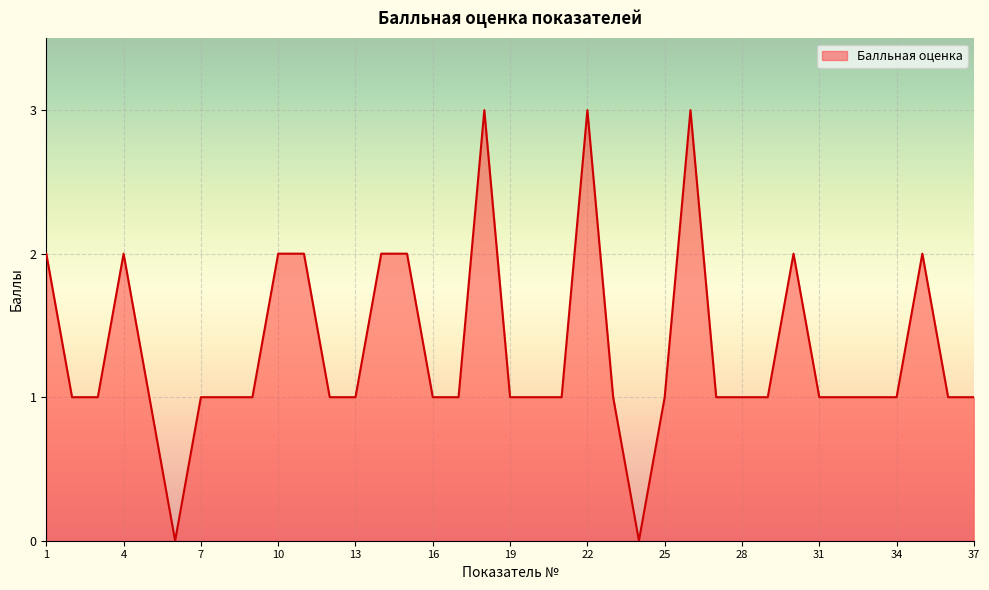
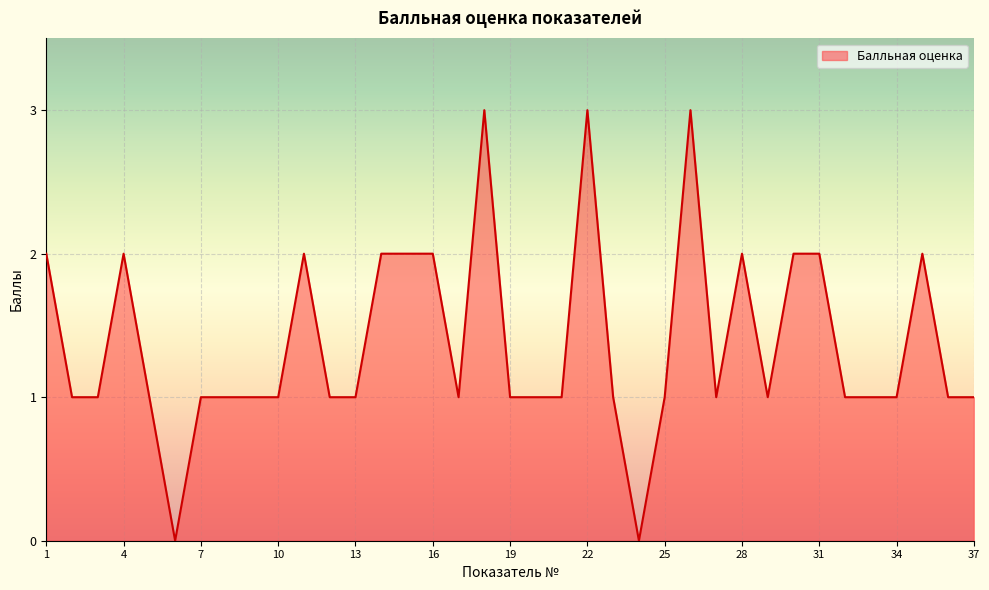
  {
    "1": 2,
    "4": 2,
    "7": 1,
-   "10": 2,
+   "10": 1,
    "13": 1,
-   "16": 1,
+   "16": 2,
    "19": 1,
    "22": 3,
    "25": 1,
-   "28": 1,
-   "31": 1,
+   "28": 2,
+   "31": 2,
    "34": 1,
    "37": 1
  }
